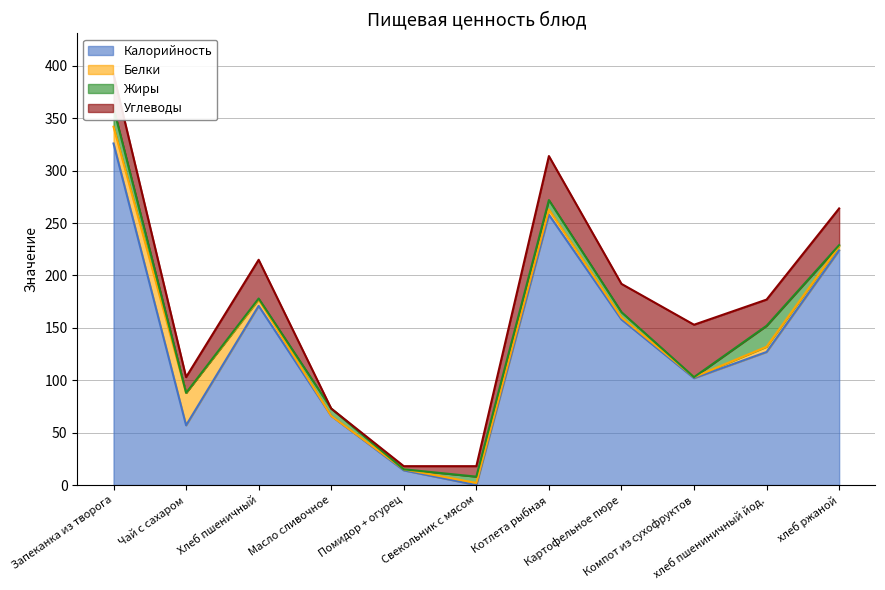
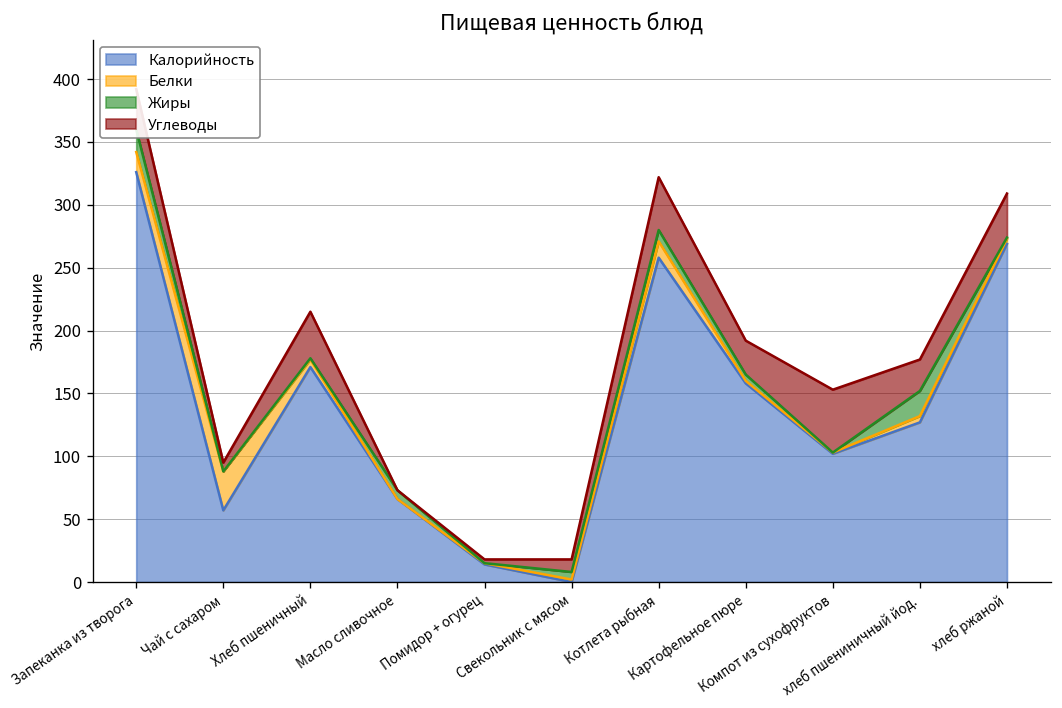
  {
    "Калорийность": {
      "Запеканка из творога": 326,
      "Чай с сахаром": 57,
      "Хлеб пшеничный": 171,
      "Котлета рыбная": 258,
      "хлеб пшениничный йод.": 127,
-     "хлеб ржаной": 224
+     "хлеб ржаной": 269
    },
    "Белки": {
      "Запеканка из творога": 16,
-     "Котлета рыбная": 5,
+     "Котлета рыбная": 13,
      "хлеб пшениничный йод.": 5
    },
    "Жиры": {
      "Свекольник с мясом": 6,
      "Котлета рыбная": 9,
      "Картофельное пюре": 5,
      "хлеб пшениничный йод.": 20
    },
    "Углеводы": {
-     "Чай с сахаром": 15,
+     "Чай с сахаром": 7,
      "Хлеб пшеничный": 37,
      "Помидор + огурец": 3,
      "Свекольник с мясом": 10,
      "Котлета рыбная": 42,
      "Картофельное пюре": 27,
      "Компот из сухофруктов": 50,
      "хлеб пшениничный йод.": 25,
      "хлеб ржаной": 35
    }
  }
